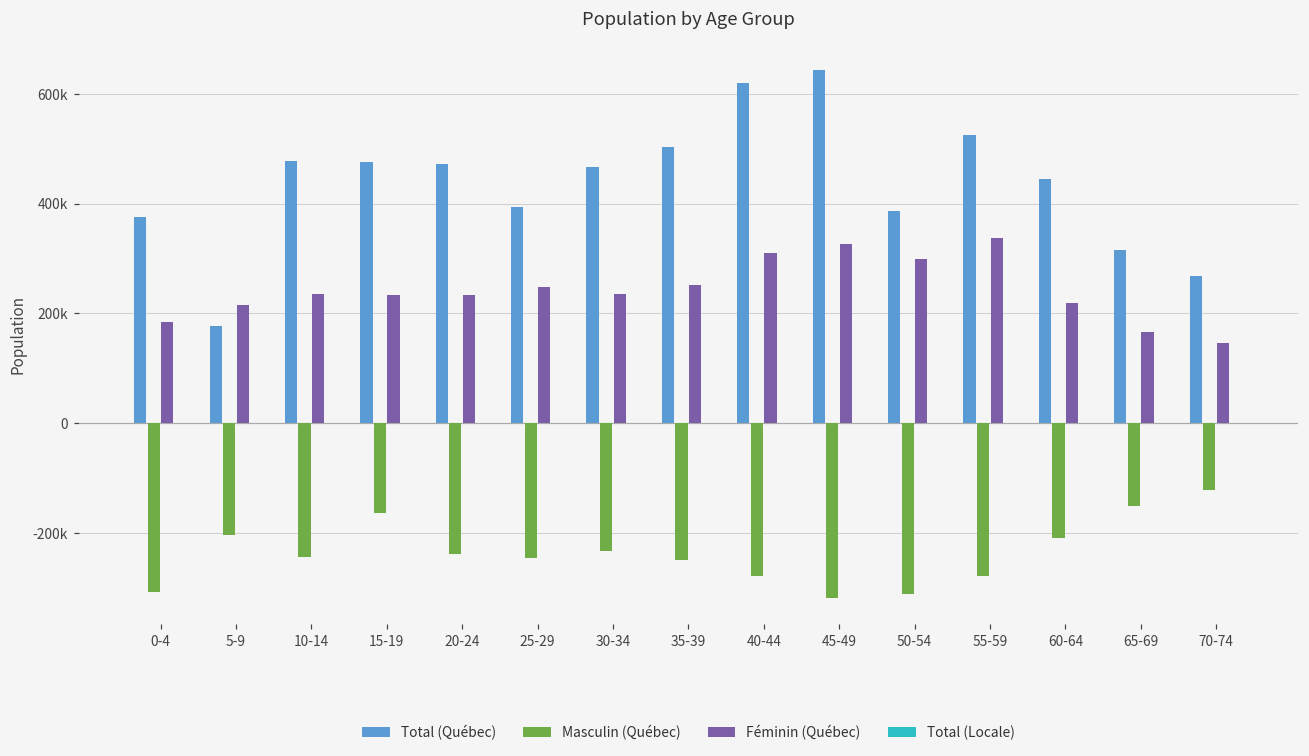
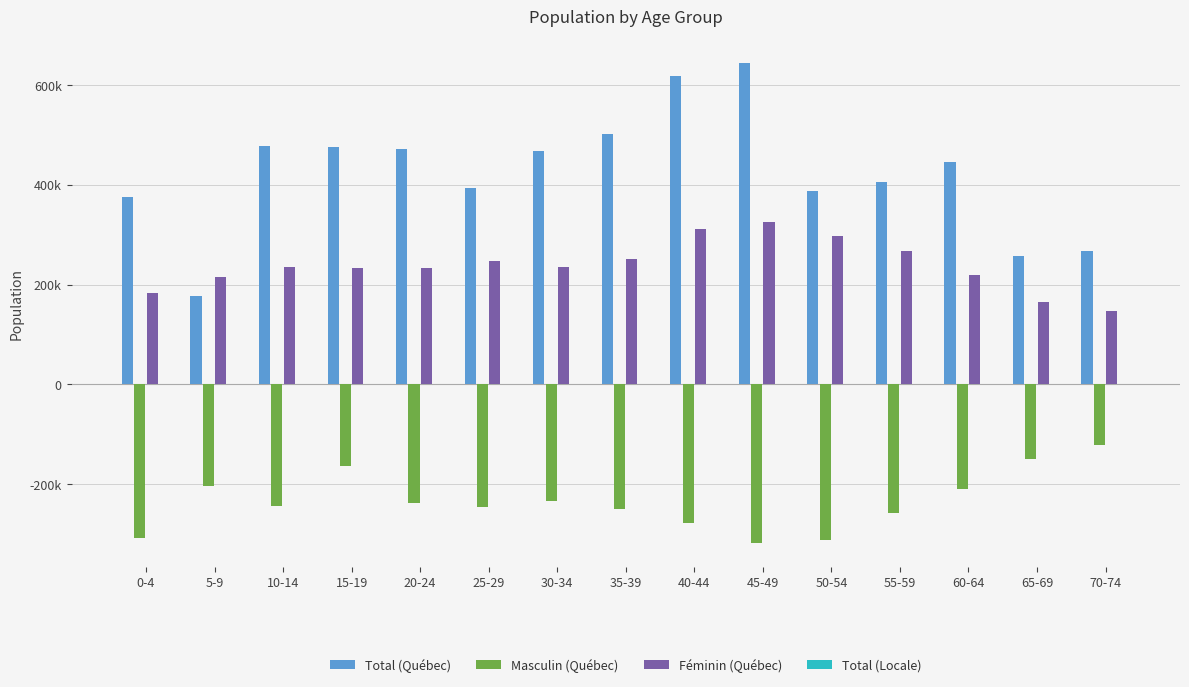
  {
    "Total (Québec)": {
      "0-4": 380000,
      "5-9": 180000,
      "10-14": 480000,
      "15-19": 480000,
      "20-24": 470000,
      "25-29": 390000,
      "30-34": 470000,
      "35-39": 500000,
      "40-44": 620000,
      "45-49": 640000,
      "50-54": 390000,
-     "55-59": 520000,
+     "55-59": 410000,
      "60-64": 450000,
-     "65-69": 320000,
+     "65-69": 260000,
      "70-74": 270000
    },
    "Masculin (Québec)": {
      "0-4": -310000,
      "5-9": -200000,
      "10-14": -240000,
      "15-19": -160000,
      "20-24": -240000,
      "25-29": -250000,
      "30-34": -230000,
      "35-39": -250000,
      "40-44": -280000,
      "45-49": -320000,
      "50-54": -310000,
-     "55-59": -280000,
+     "55-59": -260000,
      "60-64": -210000,
      "65-69": -150000,
      "70-74": -120000
    },
    "Féminin (Québec)": {
      "0-4": 180000,
      "5-9": 220000,
      "10-14": 230000,
      "15-19": 230000,
      "20-24": 230000,
      "25-29": 250000,
      "30-34": 230000,
      "35-39": 250000,
      "40-44": 310000,
      "45-49": 330000,
      "50-54": 300000,
-     "55-59": 340000,
+     "55-59": 270000,
      "60-64": 220000,
      "65-69": 170000,
      "70-74": 150000
    }
  }
